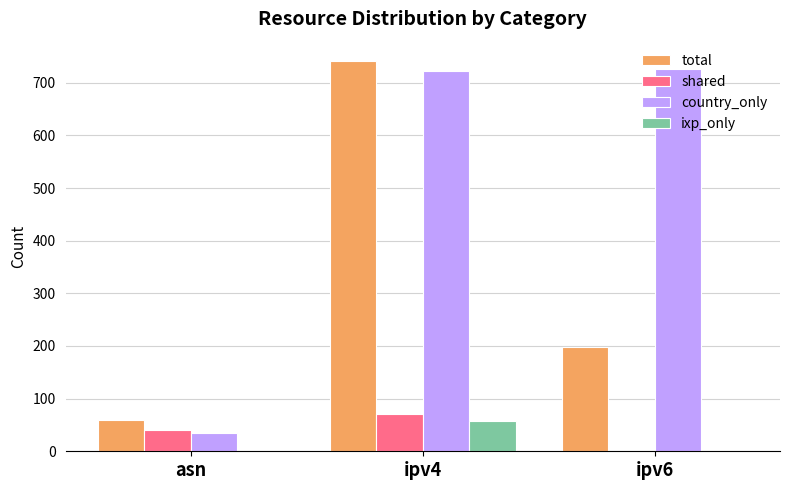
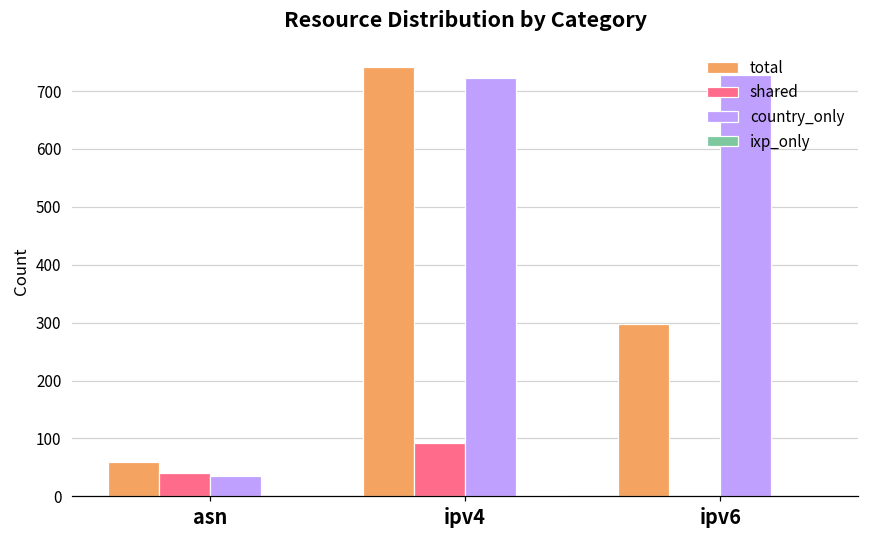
  {
    "total": {
      "asn": 60,
      "ipv4": 740,
-     "ipv6": 200
+     "ipv6": 300
    },
    "shared": {
      "asn": 40,
-     "ipv4": 70,
+     "ipv4": 90,
      "ipv6": 0
    },
    "country_only": {
      "asn": 40,
      "ipv4": 720,
      "ipv6": 730
    },
    "ixp_only": {
      "asn": 0,
-     "ipv4": 60,
+     "ipv4": 0,
      "ipv6": 0
    }
  }
